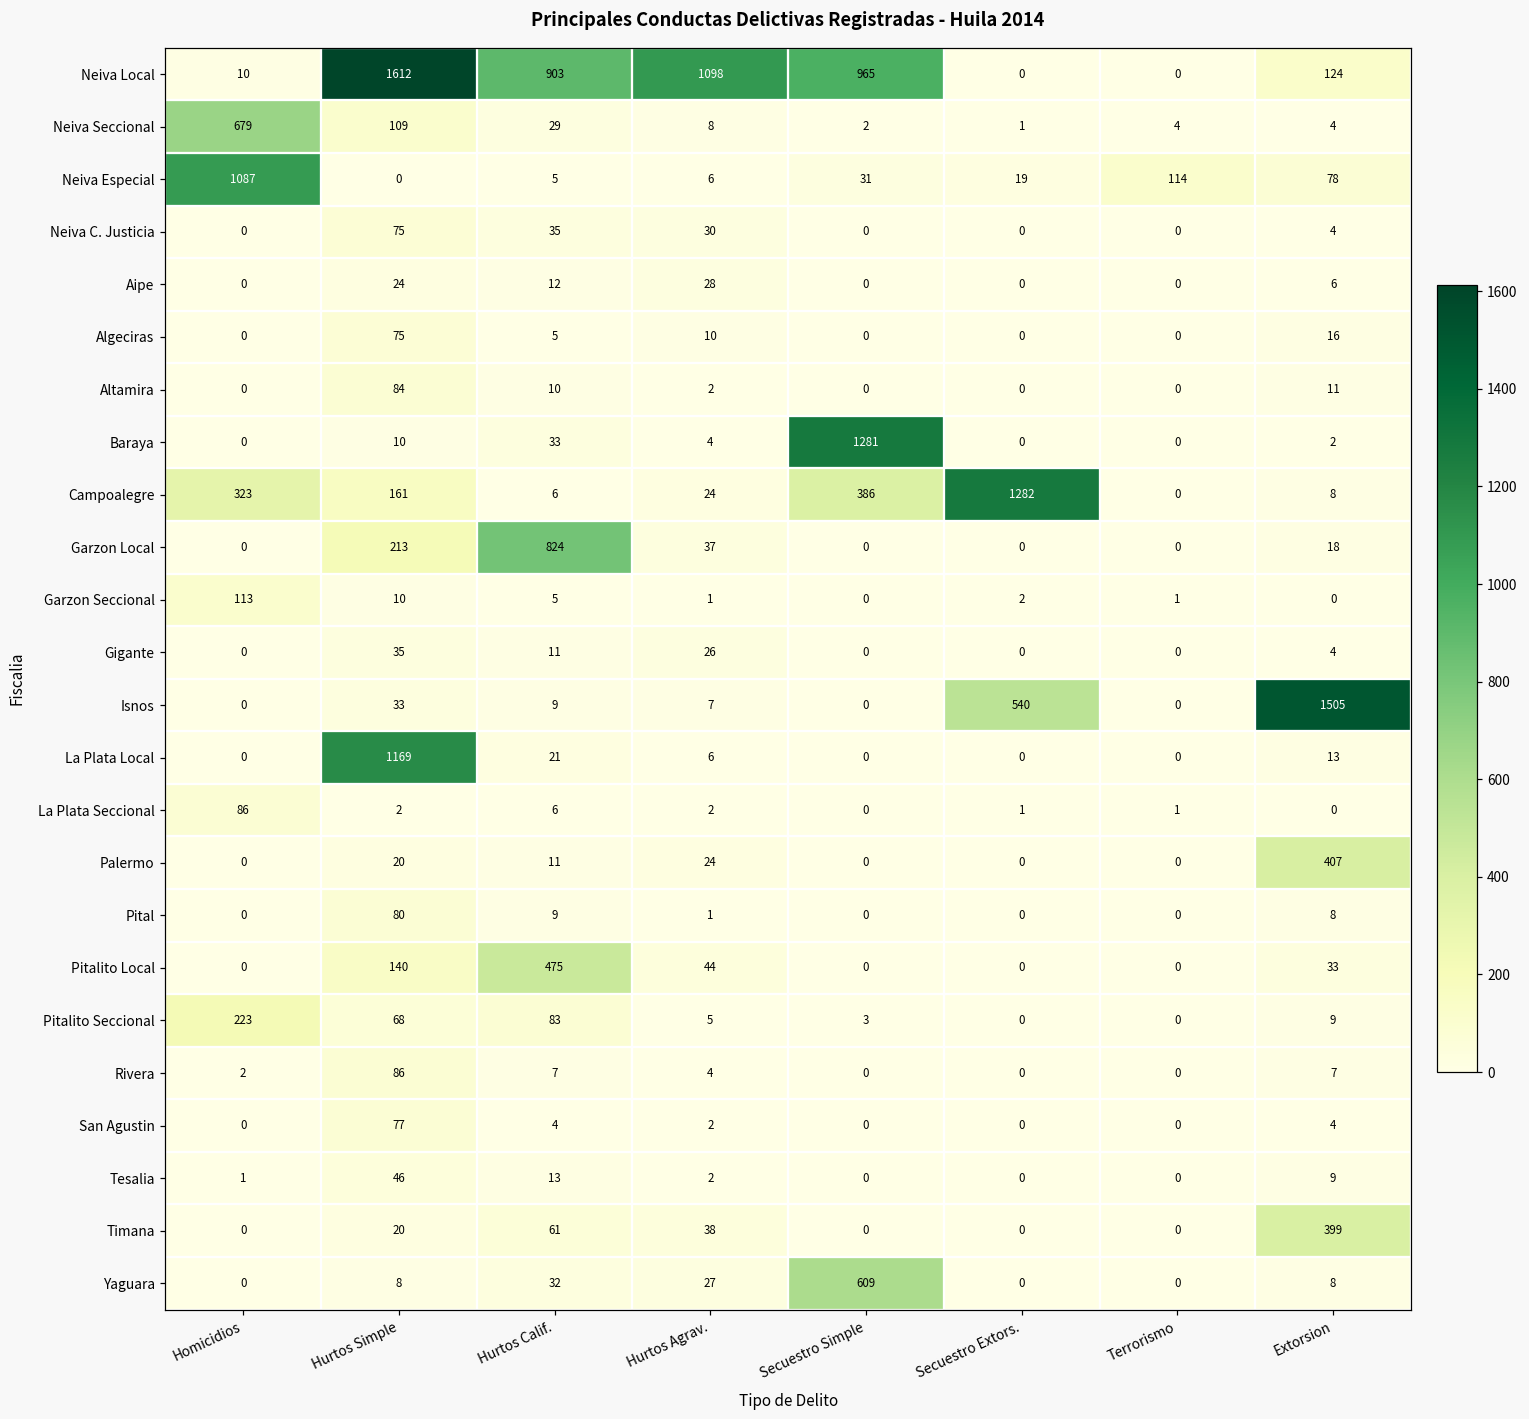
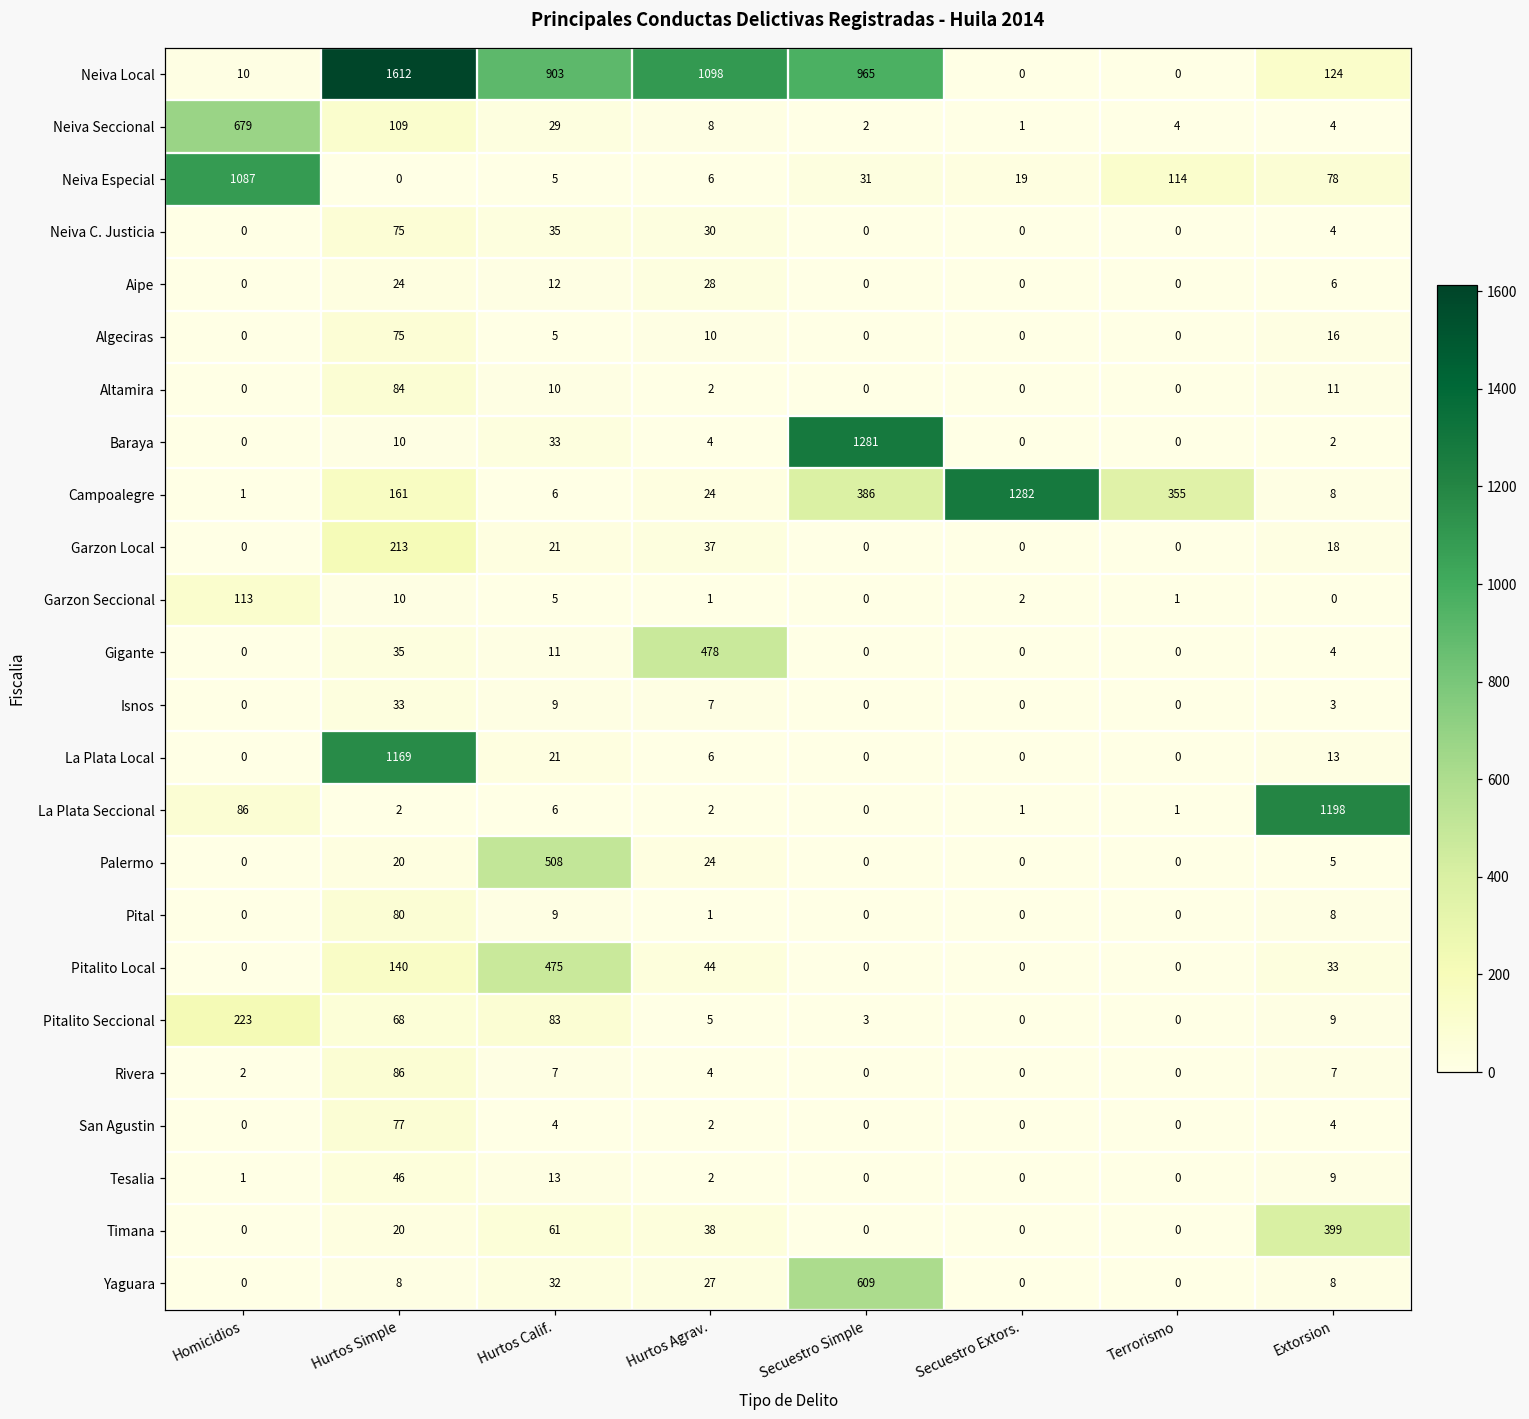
  {
    "Neiva Local": {
      "Homicidios": 10,
      "Hurtos Simple": 1612,
      "Hurtos Calif.": 903,
      "Hurtos Agrav.": 1098,
      "Secuestro Simple": 965,
      "Secuestro Extors.": 0,
      "Terrorismo": 0,
      "Extorsion": 124
    },
    "Neiva Seccional": {
      "Homicidios": 679,
      "Hurtos Simple": 109,
      "Hurtos Calif.": 29,
      "Hurtos Agrav.": 8,
      "Secuestro Simple": 2,
      "Secuestro Extors.": 1,
      "Terrorismo": 4,
      "Extorsion": 4
    },
    "Neiva Especial": {
      "Homicidios": 1087,
      "Hurtos Simple": 0,
      "Hurtos Calif.": 5,
      "Hurtos Agrav.": 6,
      "Secuestro Simple": 31,
      "Secuestro Extors.": 19,
      "Terrorismo": 114,
      "Extorsion": 78
    },
    "Neiva C. Justicia": {
      "Homicidios": 0,
      "Hurtos Simple": 75,
      "Hurtos Calif.": 35,
      "Hurtos Agrav.": 30,
      "Secuestro Simple": 0,
      "Secuestro Extors.": 0,
      "Terrorismo": 0,
      "Extorsion": 4
    },
    "Aipe": {
      "Homicidios": 0,
      "Hurtos Simple": 24,
      "Hurtos Calif.": 12,
      "Hurtos Agrav.": 28,
      "Secuestro Simple": 0,
      "Secuestro Extors.": 0,
      "Terrorismo": 0,
      "Extorsion": 6
    },
    "Algeciras": {
      "Homicidios": 0,
      "Hurtos Simple": 75,
      "Hurtos Calif.": 5,
      "Hurtos Agrav.": 10,
      "Secuestro Simple": 0,
      "Secuestro Extors.": 0,
      "Terrorismo": 0,
      "Extorsion": 16
    },
    "Altamira": {
      "Homicidios": 0,
      "Hurtos Simple": 84,
      "Hurtos Calif.": 10,
      "Hurtos Agrav.": 2,
      "Secuestro Simple": 0,
      "Secuestro Extors.": 0,
      "Terrorismo": 0,
      "Extorsion": 11
    },
    "Baraya": {
      "Homicidios": 0,
      "Hurtos Simple": 10,
      "Hurtos Calif.": 33,
      "Hurtos Agrav.": 4,
      "Secuestro Simple": 1281,
      "Secuestro Extors.": 0,
      "Terrorismo": 0,
      "Extorsion": 2
    },
    "Campoalegre": {
-     "Homicidios": 323,
+     "Homicidios": 1,
      "Hurtos Simple": 161,
      "Hurtos Calif.": 6,
      "Hurtos Agrav.": 24,
      "Secuestro Simple": 386,
      "Secuestro Extors.": 1282,
-     "Terrorismo": 0,
+     "Terrorismo": 355,
      "Extorsion": 8
    },
    "Garzon Local": {
      "Homicidios": 0,
      "Hurtos Simple": 213,
-     "Hurtos Calif.": 824,
+     "Hurtos Calif.": 21,
      "Hurtos Agrav.": 37,
      "Secuestro Simple": 0,
      "Secuestro Extors.": 0,
      "Terrorismo": 0,
      "Extorsion": 18
    },
    "Garzon Seccional": {
      "Homicidios": 113,
      "Hurtos Simple": 10,
      "Hurtos Calif.": 5,
      "Hurtos Agrav.": 1,
      "Secuestro Simple": 0,
      "Secuestro Extors.": 2,
      "Terrorismo": 1,
      "Extorsion": 0
    },
    "Gigante": {
      "Homicidios": 0,
      "Hurtos Simple": 35,
      "Hurtos Calif.": 11,
-     "Hurtos Agrav.": 26,
+     "Hurtos Agrav.": 478,
      "Secuestro Simple": 0,
      "Secuestro Extors.": 0,
      "Terrorismo": 0,
      "Extorsion": 4
    },
    "Isnos": {
      "Homicidios": 0,
      "Hurtos Simple": 33,
      "Hurtos Calif.": 9,
      "Hurtos Agrav.": 7,
      "Secuestro Simple": 0,
-     "Secuestro Extors.": 540,
+     "Secuestro Extors.": 0,
      "Terrorismo": 0,
-     "Extorsion": 1505
+     "Extorsion": 3
    },
    "La Plata Local": {
      "Homicidios": 0,
      "Hurtos Simple": 1169,
      "Hurtos Calif.": 21,
      "Hurtos Agrav.": 6,
      "Secuestro Simple": 0,
      "Secuestro Extors.": 0,
      "Terrorismo": 0,
      "Extorsion": 13
    },
    "La Plata Seccional": {
      "Homicidios": 86,
      "Hurtos Simple": 2,
      "Hurtos Calif.": 6,
      "Hurtos Agrav.": 2,
      "Secuestro Simple": 0,
      "Secuestro Extors.": 1,
      "Terrorismo": 1,
-     "Extorsion": 0
+     "Extorsion": 1198
    },
    "Palermo": {
      "Homicidios": 0,
      "Hurtos Simple": 20,
-     "Hurtos Calif.": 11,
+     "Hurtos Calif.": 508,
      "Hurtos Agrav.": 24,
      "Secuestro Simple": 0,
      "Secuestro Extors.": 0,
      "Terrorismo": 0,
-     "Extorsion": 407
+     "Extorsion": 5
    },
    "Pital": {
      "Homicidios": 0,
      "Hurtos Simple": 80,
      "Hurtos Calif.": 9,
      "Hurtos Agrav.": 1,
      "Secuestro Simple": 0,
      "Secuestro Extors.": 0,
      "Terrorismo": 0,
      "Extorsion": 8
    },
    "Pitalito Local": {
      "Homicidios": 0,
      "Hurtos Simple": 140,
      "Hurtos Calif.": 475,
      "Hurtos Agrav.": 44,
      "Secuestro Simple": 0,
      "Secuestro Extors.": 0,
      "Terrorismo": 0,
      "Extorsion": 33
    },
    "Pitalito Seccional": {
      "Homicidios": 223,
      "Hurtos Simple": 68,
      "Hurtos Calif.": 83,
      "Hurtos Agrav.": 5,
      "Secuestro Simple": 3,
      "Secuestro Extors.": 0,
      "Terrorismo": 0,
      "Extorsion": 9
    },
    "Rivera": {
      "Homicidios": 2,
      "Hurtos Simple": 86,
      "Hurtos Calif.": 7,
      "Hurtos Agrav.": 4,
      "Secuestro Simple": 0,
      "Secuestro Extors.": 0,
      "Terrorismo": 0,
      "Extorsion": 7
    },
    "San Agustin": {
      "Homicidios": 0,
      "Hurtos Simple": 77,
      "Hurtos Calif.": 4,
      "Hurtos Agrav.": 2,
      "Secuestro Simple": 0,
      "Secuestro Extors.": 0,
      "Terrorismo": 0,
      "Extorsion": 4
    },
    "Tesalia": {
      "Homicidios": 1,
      "Hurtos Simple": 46,
      "Hurtos Calif.": 13,
      "Hurtos Agrav.": 2,
      "Secuestro Simple": 0,
      "Secuestro Extors.": 0,
      "Terrorismo": 0,
      "Extorsion": 9
    },
    "Timana": {
      "Homicidios": 0,
      "Hurtos Simple": 20,
      "Hurtos Calif.": 61,
      "Hurtos Agrav.": 38,
      "Secuestro Simple": 0,
      "Secuestro Extors.": 0,
      "Terrorismo": 0,
      "Extorsion": 399
    },
    "Yaguara": {
      "Homicidios": 0,
      "Hurtos Simple": 8,
      "Hurtos Calif.": 32,
      "Hurtos Agrav.": 27,
      "Secuestro Simple": 609,
      "Secuestro Extors.": 0,
      "Terrorismo": 0,
      "Extorsion": 8
    }
  }
